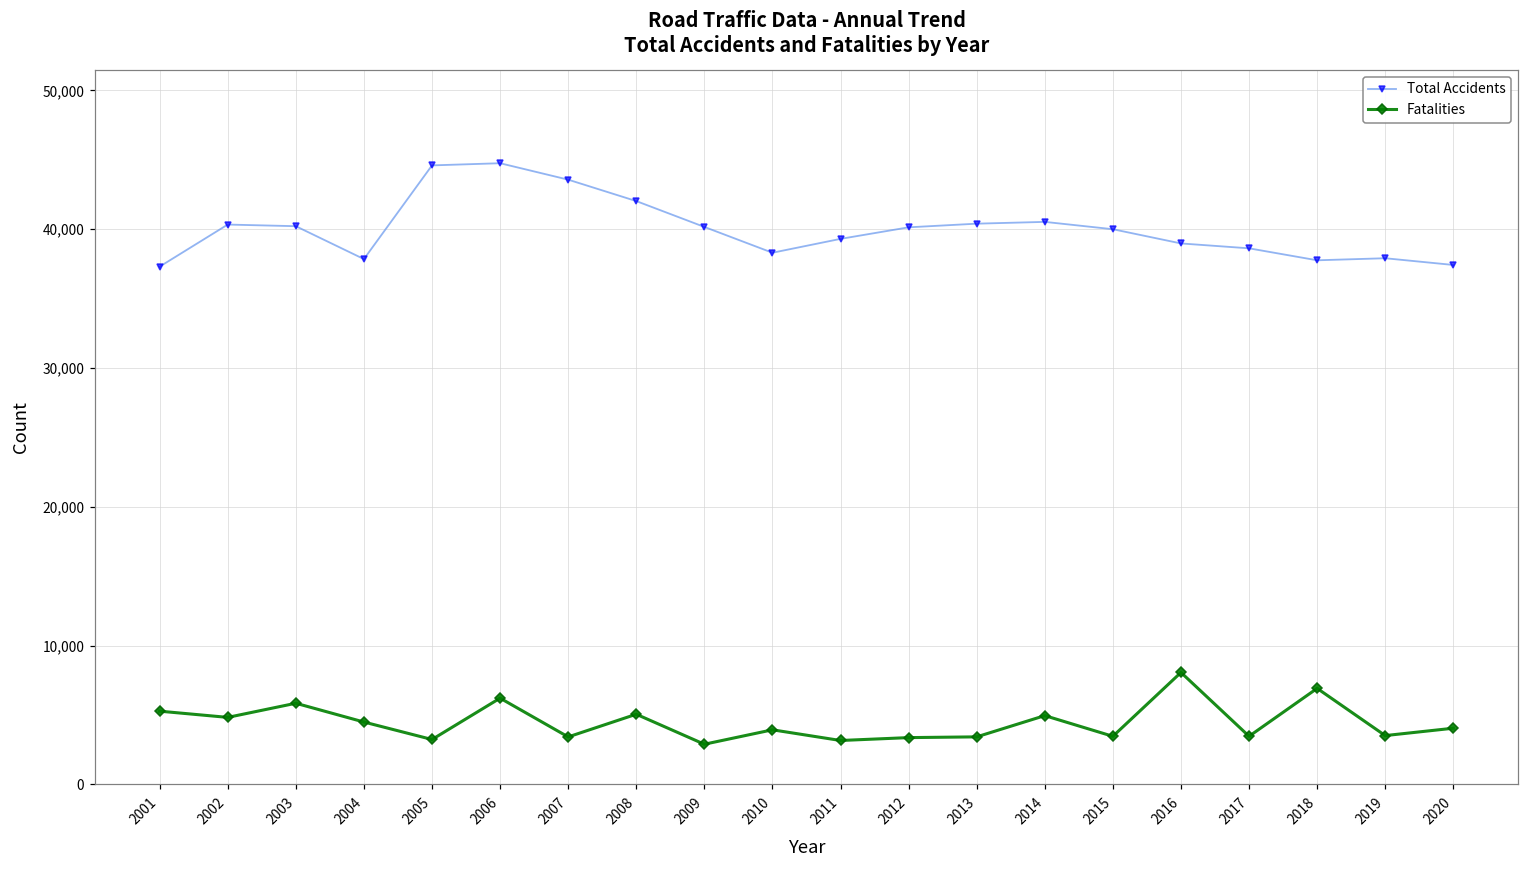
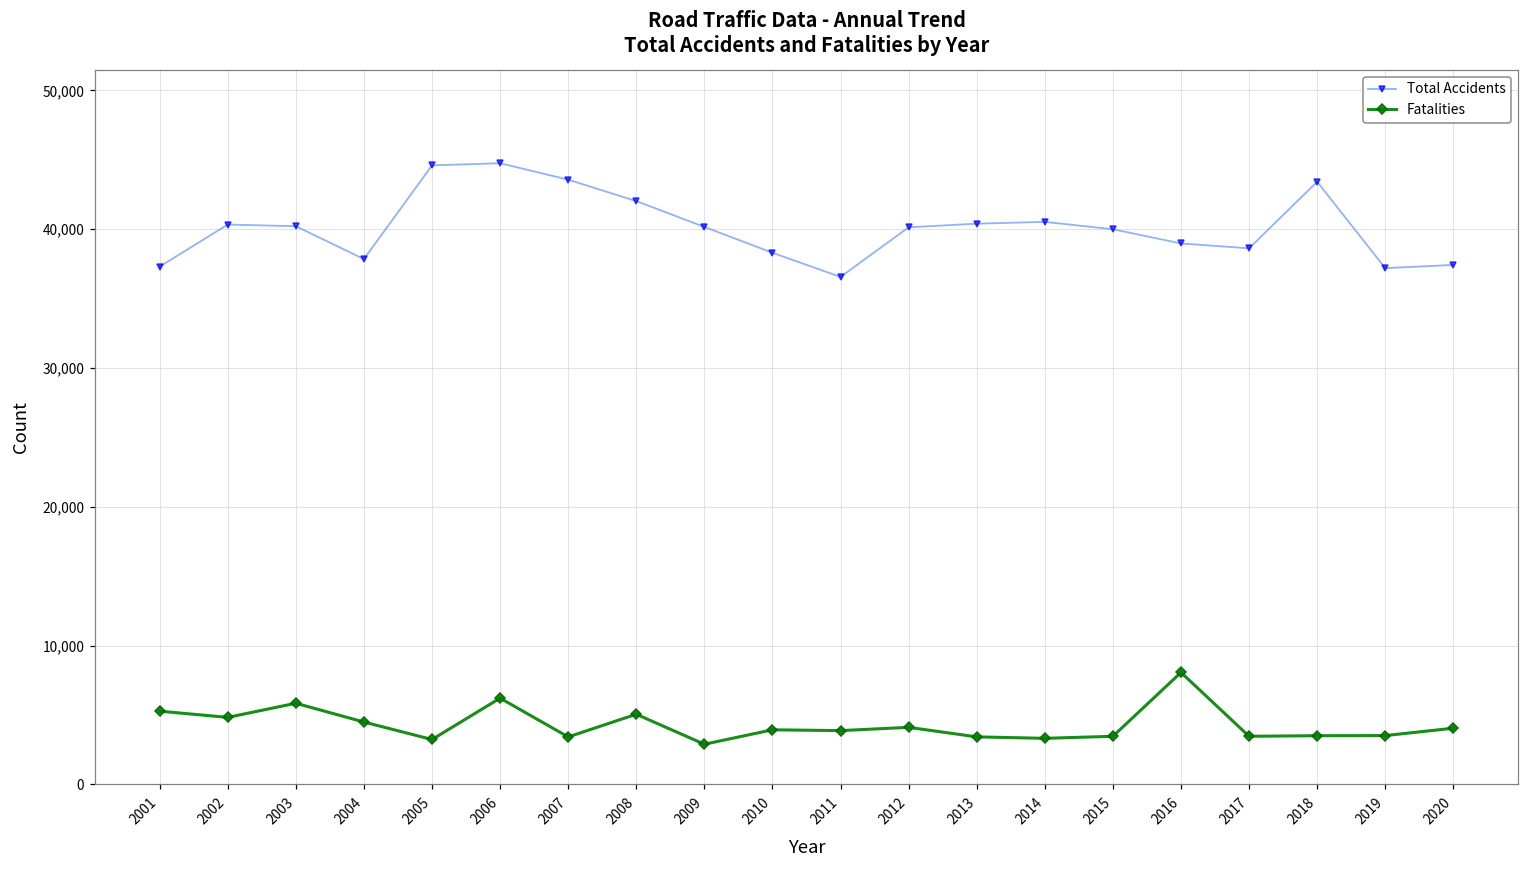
  {
    "Total Accidents": {
      "2001": "37,300",
      "2002": "40,300",
      "2003": "40,200",
      "2004": "37,800",
      "2005": "44,600",
      "2006": "44,800",
      "2007": "43,600",
      "2008": "42,000",
      "2009": "40,200",
      "2010": "38,300",
-     "2011": "39,300",
+     "2011": "36,600",
      "2012": "40,100",
      "2013": "40,400",
      "2014": "40,500",
      "2015": "40,000",
      "2016": "39,000",
      "2017": "38,600",
-     "2018": "37,800",
-     "2019": "37,900",
+     "2018": "43,400",
+     "2019": "37,200",
      "2020": "37,400"
    },
    "Fatalities": {
      "2001": "5,300",
      "2002": "4,800",
      "2003": "5,900",
      "2004": "4,500",
      "2005": "3,200",
      "2006": "6,200",
      "2007": "3,400",
      "2008": "5,100",
      "2009": "2,900",
      "2010": "3,900",
-     "2011": "3,200",
-     "2012": "3,400",
+     "2011": "3,900",
+     "2012": "4,100",
      "2013": "3,400",
-     "2014": "5,000",
+     "2014": "3,300",
      "2015": "3,500",
      "2016": "8,100",
      "2017": "3,500",
-     "2018": "6,900",
+     "2018": "3,500",
      "2019": "3,500",
      "2020": "4,100"
    }
  }
